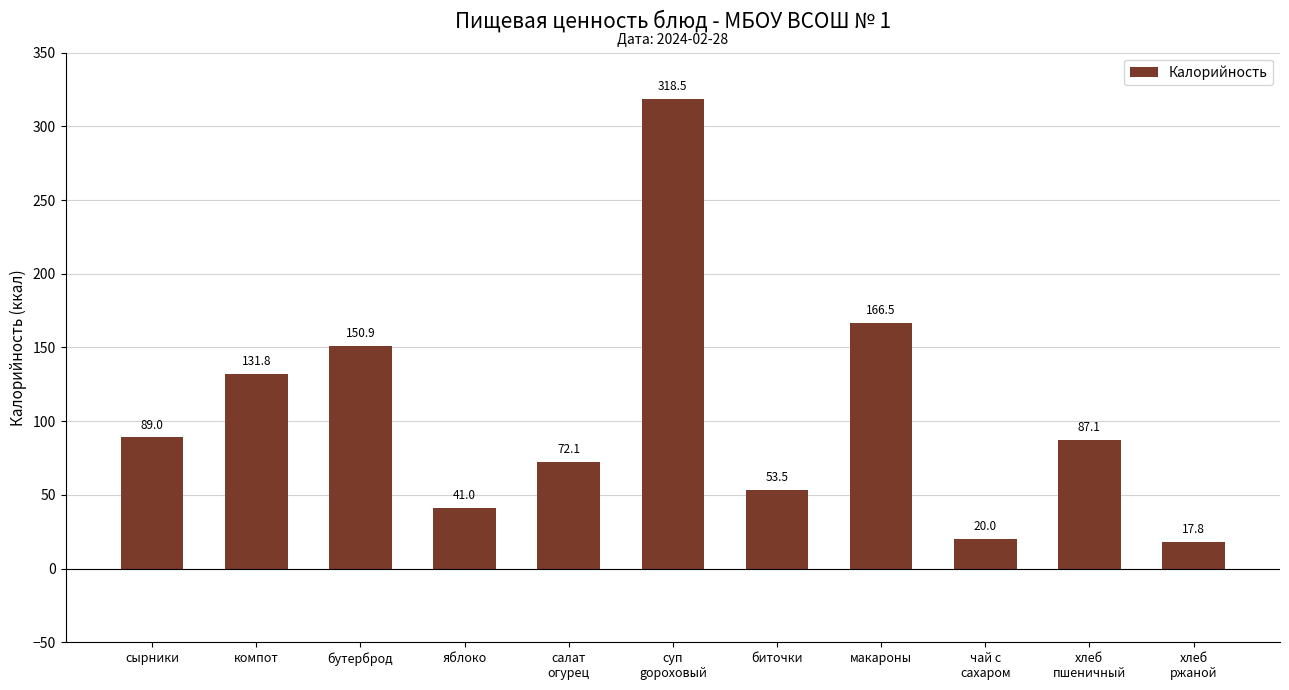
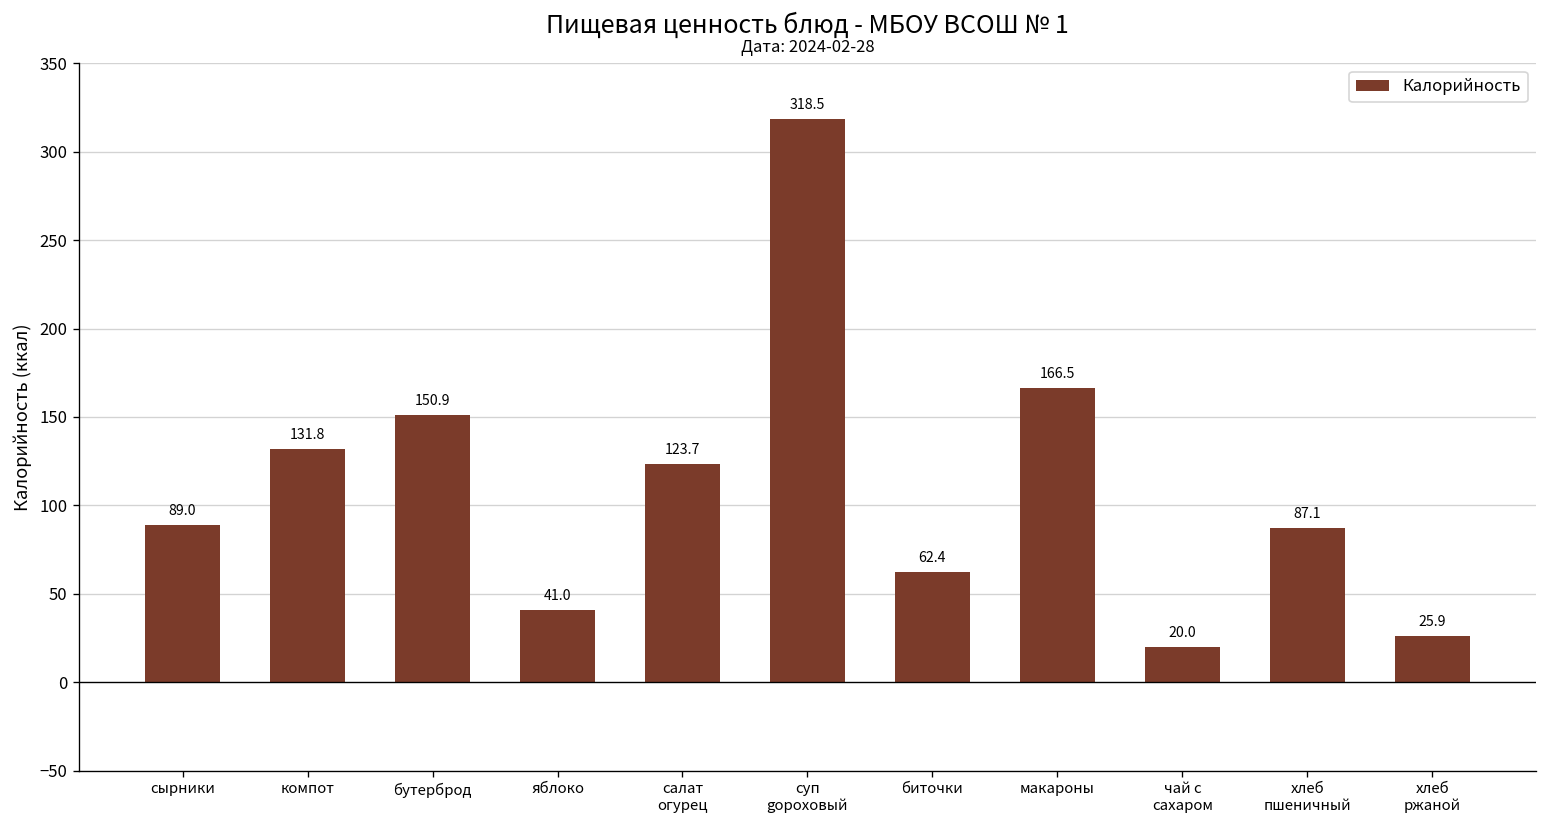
  {
    "сырники": 89.0,
    "компот": 131.8,
    "бутерброд": 150.9,
    "яблоко": 41.0,
-   "салат огурец": 72.1,
+   "салат огурец": 123.7,
    "суп gороховый": 318.5,
-   "биточки": 53.5,
+   "биточки": 62.4,
    "макароны": 166.5,
    "чай с сахаром": 20.0,
    "хлеб пшеничный": 87.1,
-   "хлеб ржаной": 17.8
+   "хлеб ржаной": 25.9
  }
